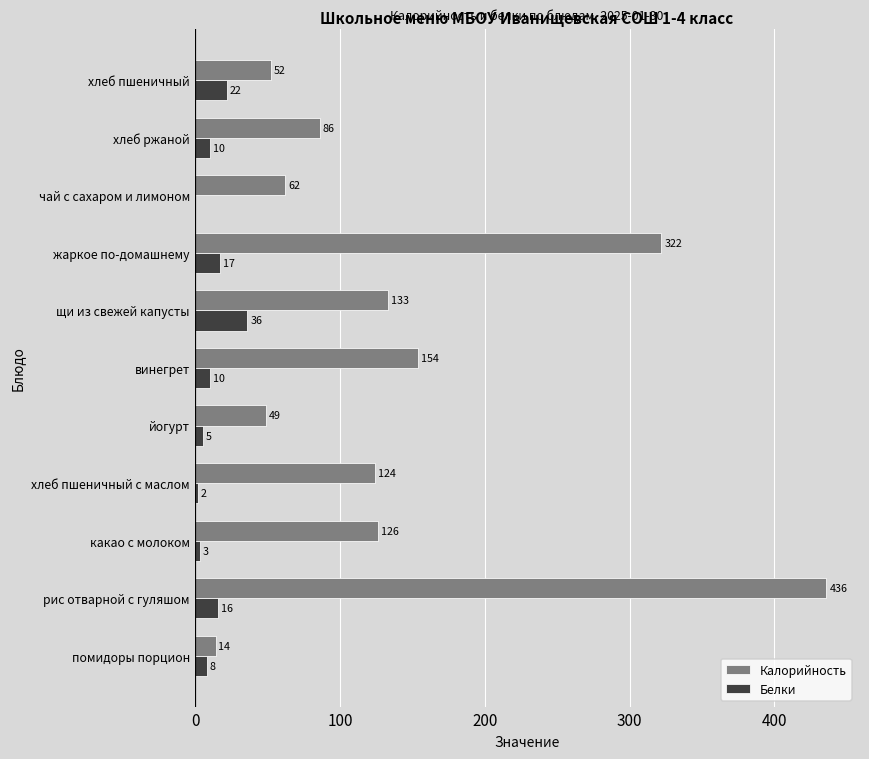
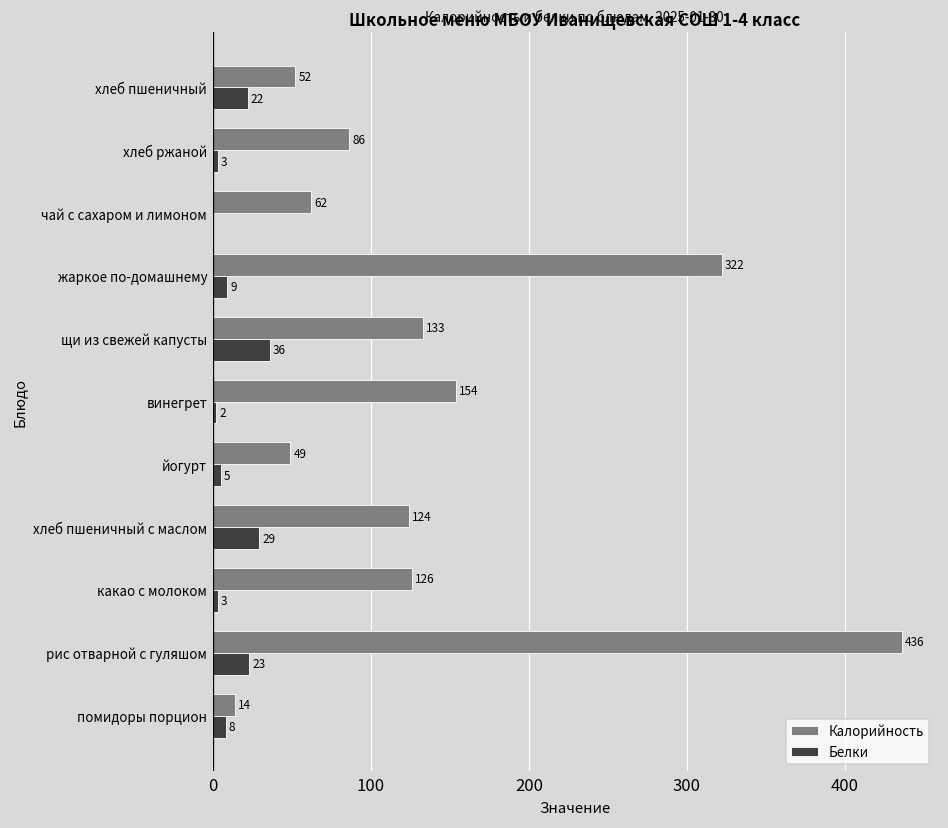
  {
    "Калорийность": {
      "хлеб пшеничный": 52,
      "хлеб ржаной": 86,
      "чай с сахаром и лимоном": 62,
      "жаркое по-домашнему": 322,
      "щи из свежей капусты": 133,
      "винегрет": 154,
      "йогурт": 49,
      "хлеб пшеничный с маслом": 124,
      "какао с молоком": 126,
      "рис отварной с гуляшом": 436,
      "помидоры порцион": 14
    },
    "Белки": {
      "хлеб пшеничный": 22,
-     "хлеб ржаной": 10,
-     "жаркое по-домашнему": 17,
+     "хлеб ржаной": 3,
+     "жаркое по-домашнему": 9,
      "щи из свежей капусты": 36,
-     "винегрет": 10,
+     "винегрет": 2,
      "йогурт": 5,
-     "хлеб пшеничный с маслом": 2,
+     "хлеб пшеничный с маслом": 29,
      "какао с молоком": 3,
-     "рис отварной с гуляшом": 16,
+     "рис отварной с гуляшом": 23,
      "помидоры порцион": 8
    }
  }
